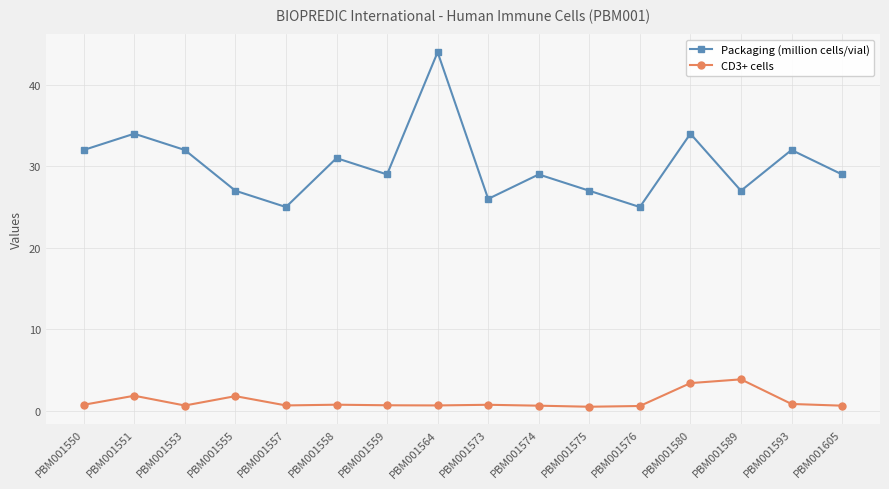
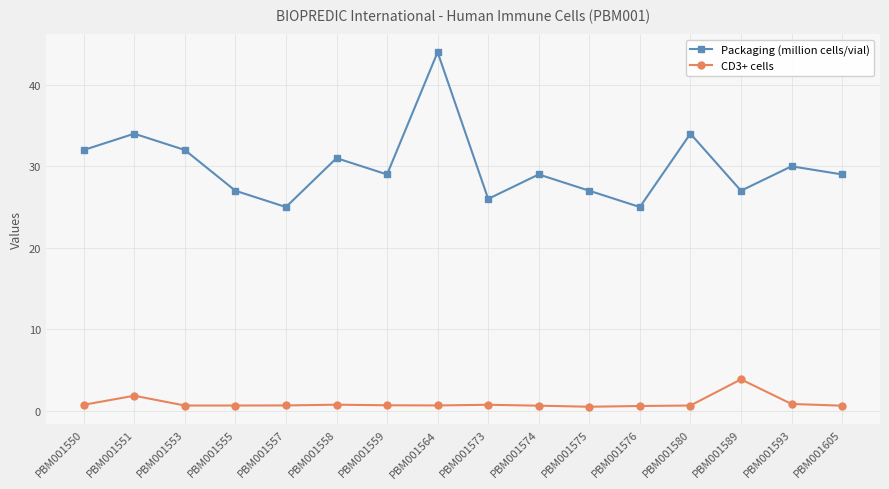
  {
    "Packaging (million cells/vial)": {
      "PBM001550": 32,
      "PBM001551": 34,
      "PBM001553": 32,
      "PBM001555": 27,
      "PBM001557": 25,
      "PBM001558": 31,
      "PBM001559": 29,
      "PBM001564": 44,
      "PBM001573": 26,
      "PBM001574": 29,
      "PBM001575": 27,
      "PBM001576": 25,
      "PBM001580": 34,
      "PBM001589": 27,
-     "PBM001593": 32,
+     "PBM001593": 30,
      "PBM001605": 29
    },
    "CD3+ cells": {
      "PBM001550": 1,
      "PBM001551": 2,
      "PBM001553": 1,
-     "PBM001555": 2,
+     "PBM001555": 1,
      "PBM001557": 1,
      "PBM001558": 1,
      "PBM001559": 1,
      "PBM001564": 1,
      "PBM001573": 1,
      "PBM001574": 1,
      "PBM001575": 1,
      "PBM001576": 1,
-     "PBM001580": 3,
+     "PBM001580": 1,
      "PBM001589": 4,
      "PBM001593": 1,
      "PBM001605": 1
    }
  }
